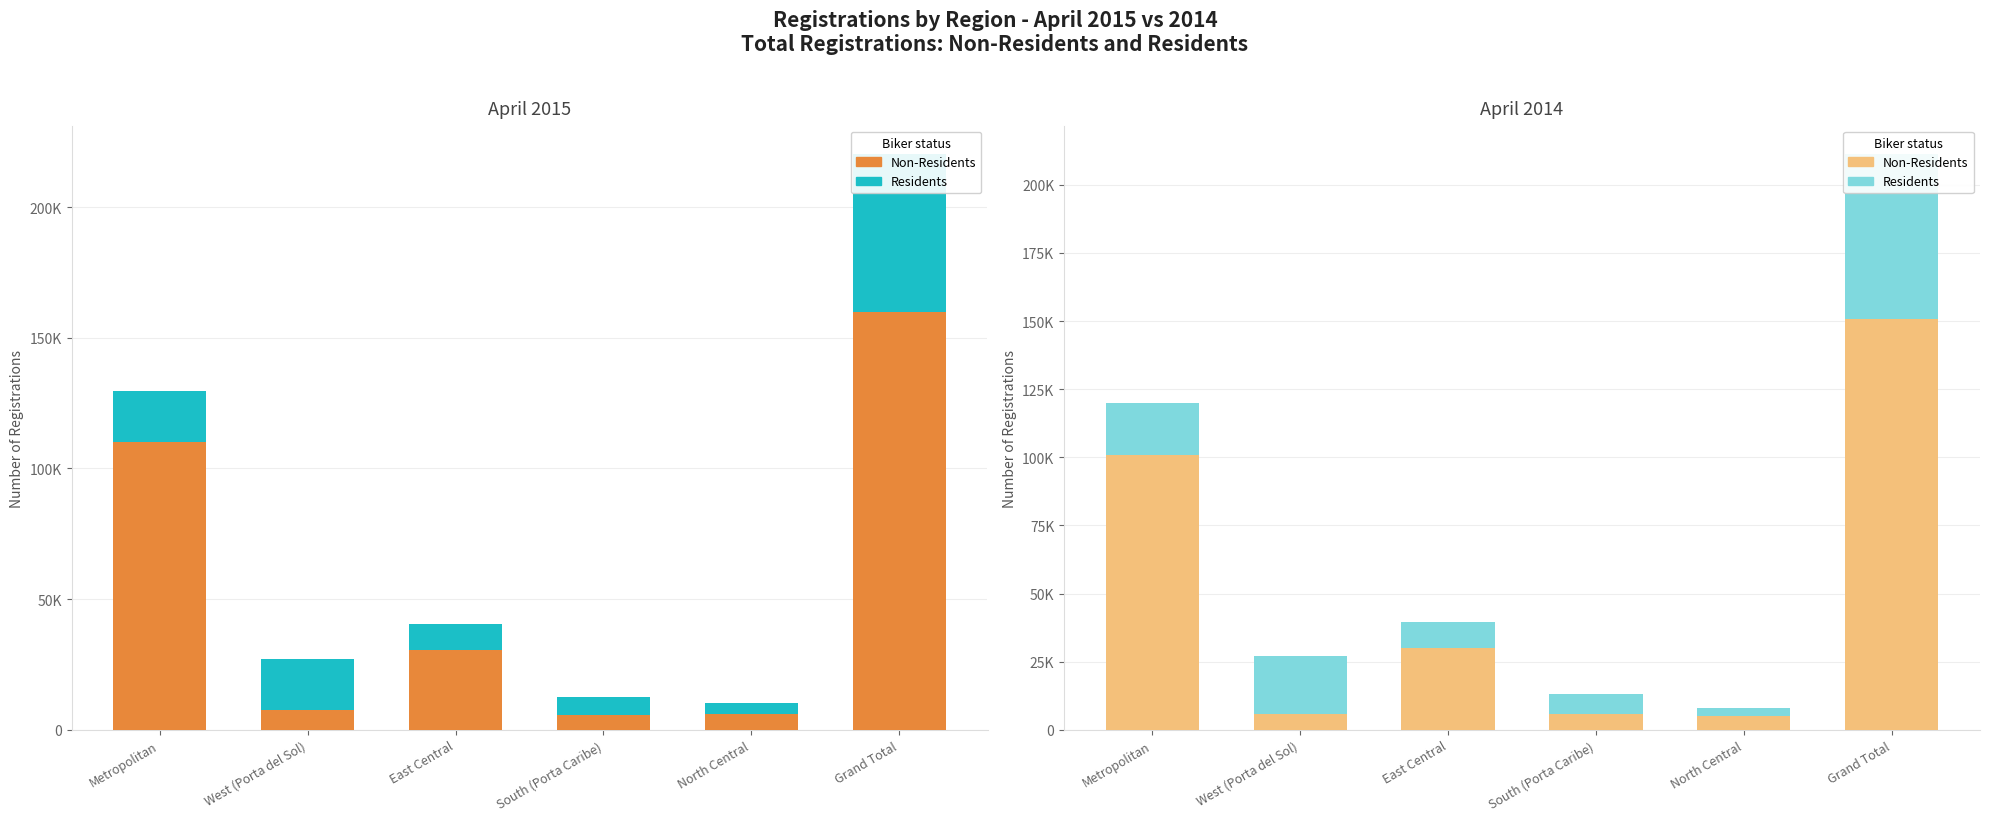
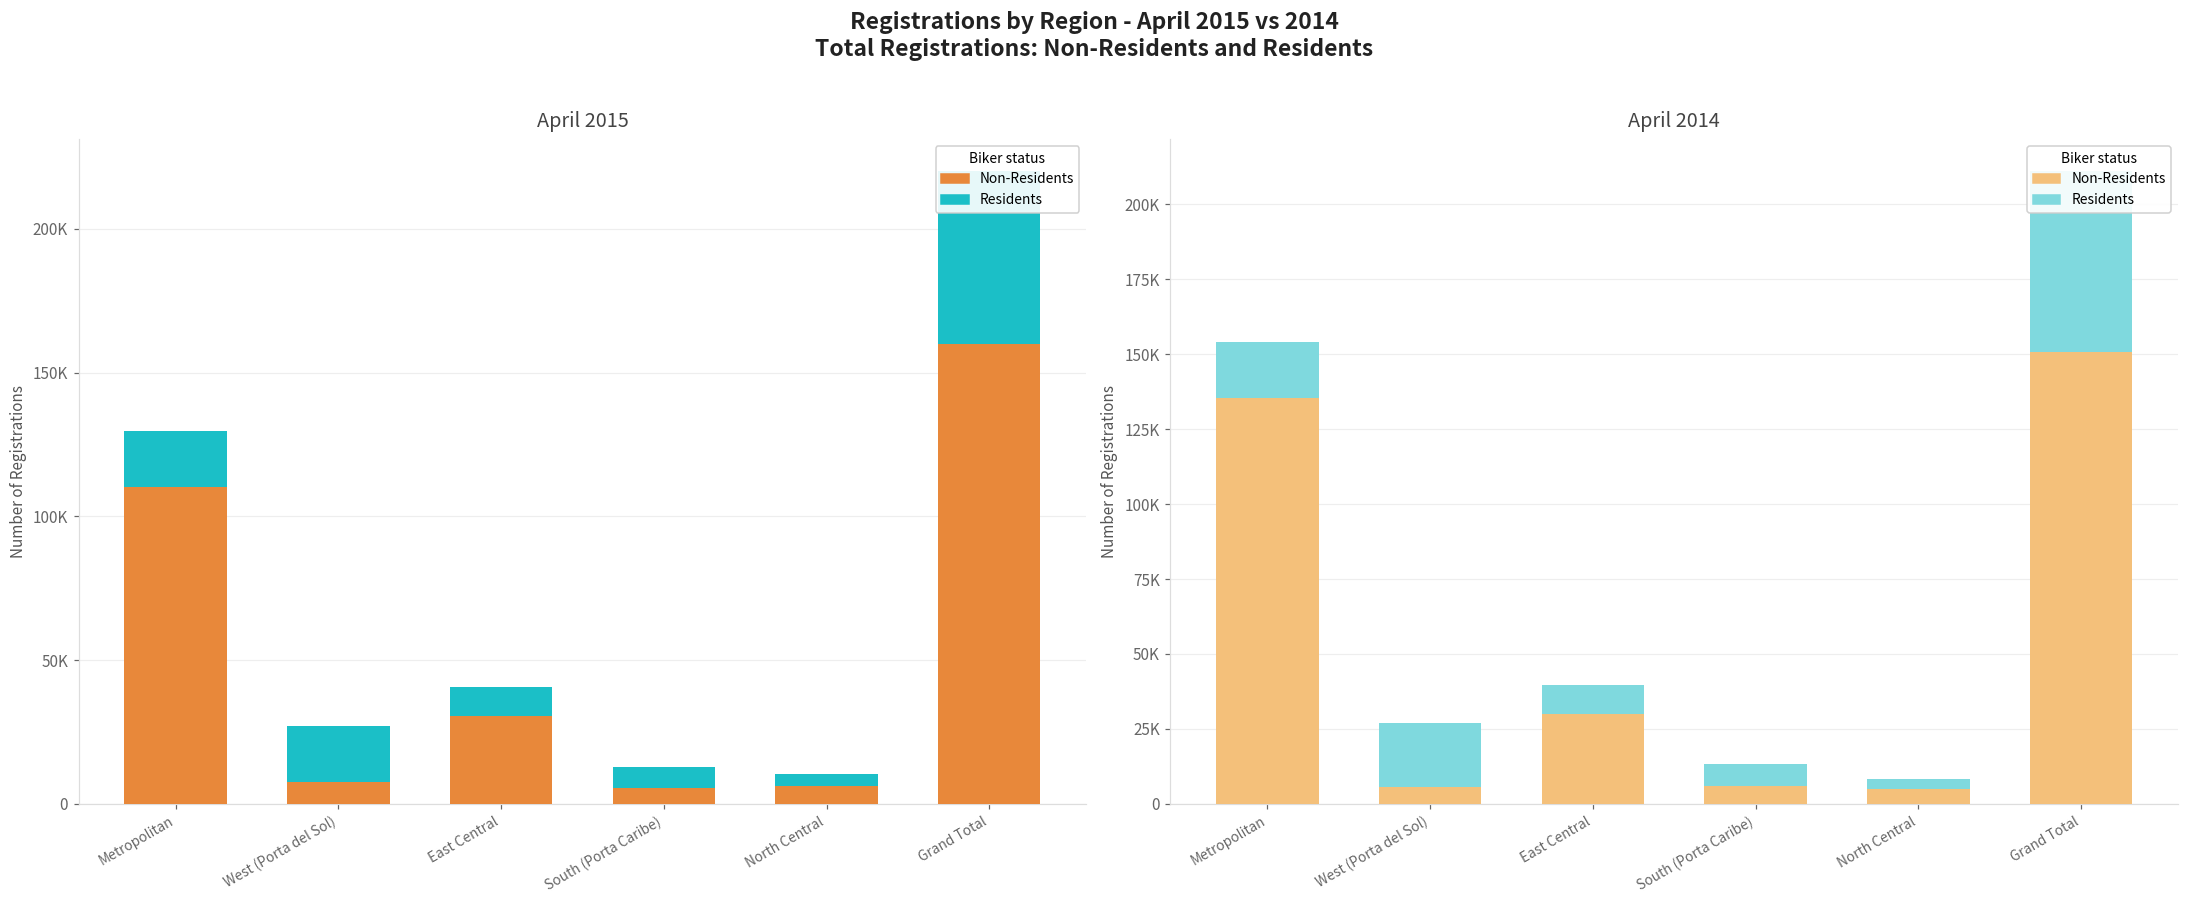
  {
    "April 2014": {
      "Non-Residents": {
-       "Metropolitan": 101000,
+       "Metropolitan": 135000,
        "West (Porta del Sol)": 6000,
        "East Central": 30000,
        "South (Porta Caribe)": 6000,
        "North Central": 5000,
        "Grand Total": 151000
      },
      "Residents": {
        "Metropolitan": 19000,
        "West (Porta del Sol)": 21000,
        "East Central": 10000,
        "South (Porta Caribe)": 7000,
        "North Central": 3000
      }
    }
  }
